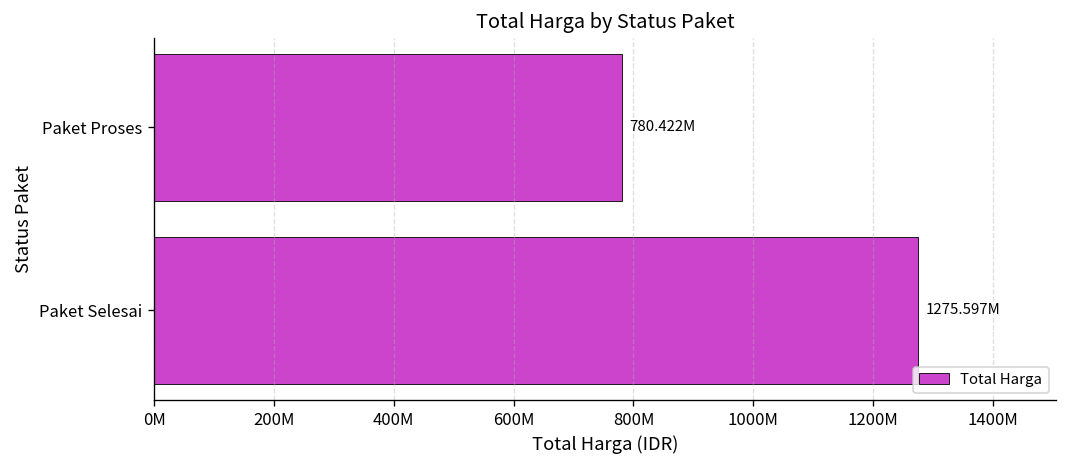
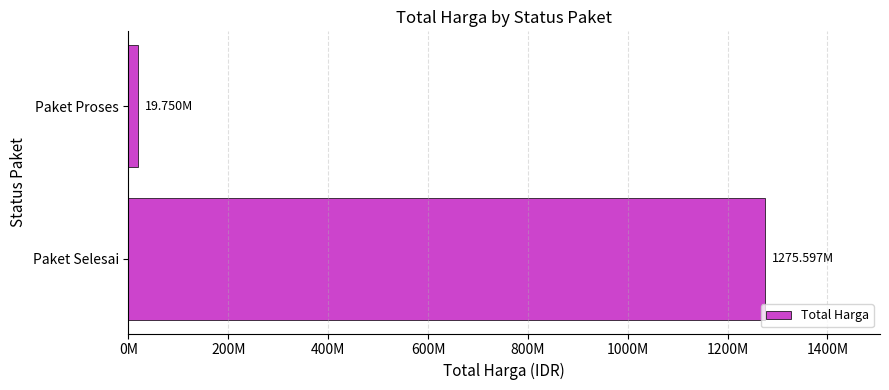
  {
-   "Paket Proses": "780.422M",
+   "Paket Proses": "19.750M",
    "Paket Selesai": "1275.597M"
  }
